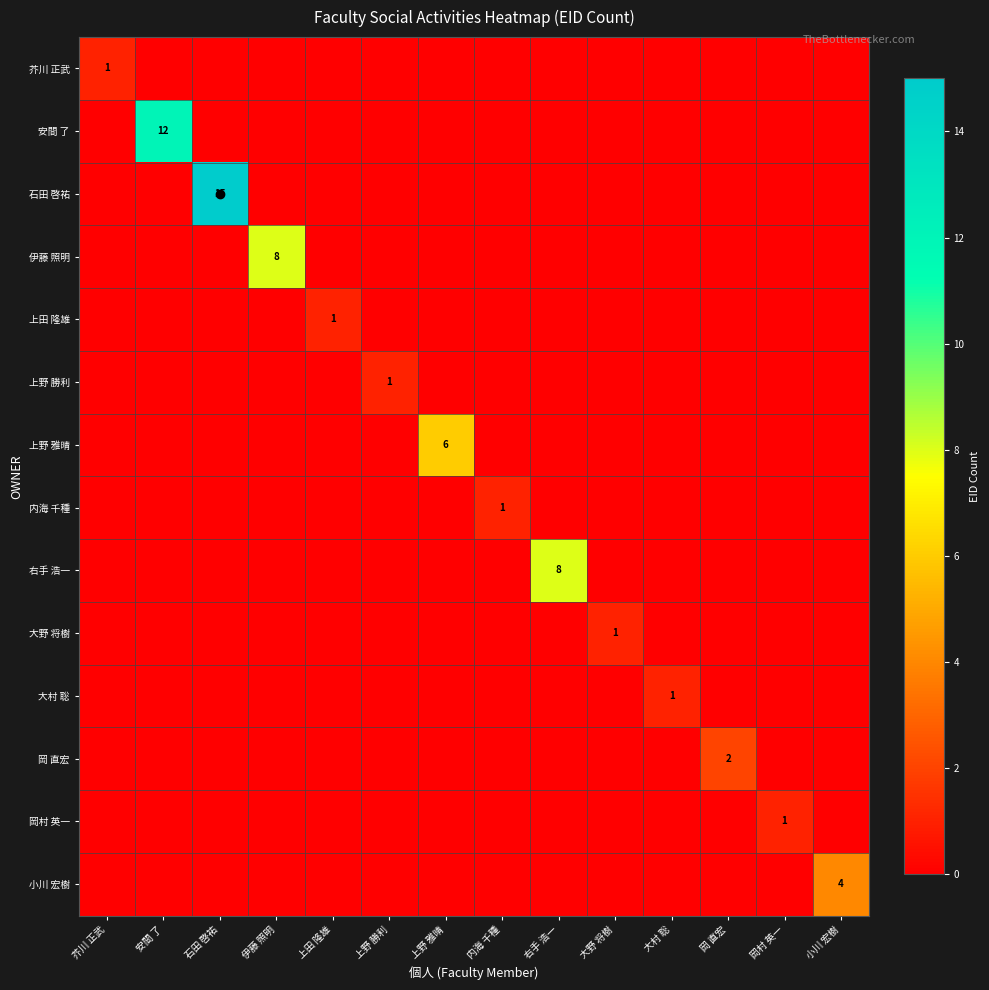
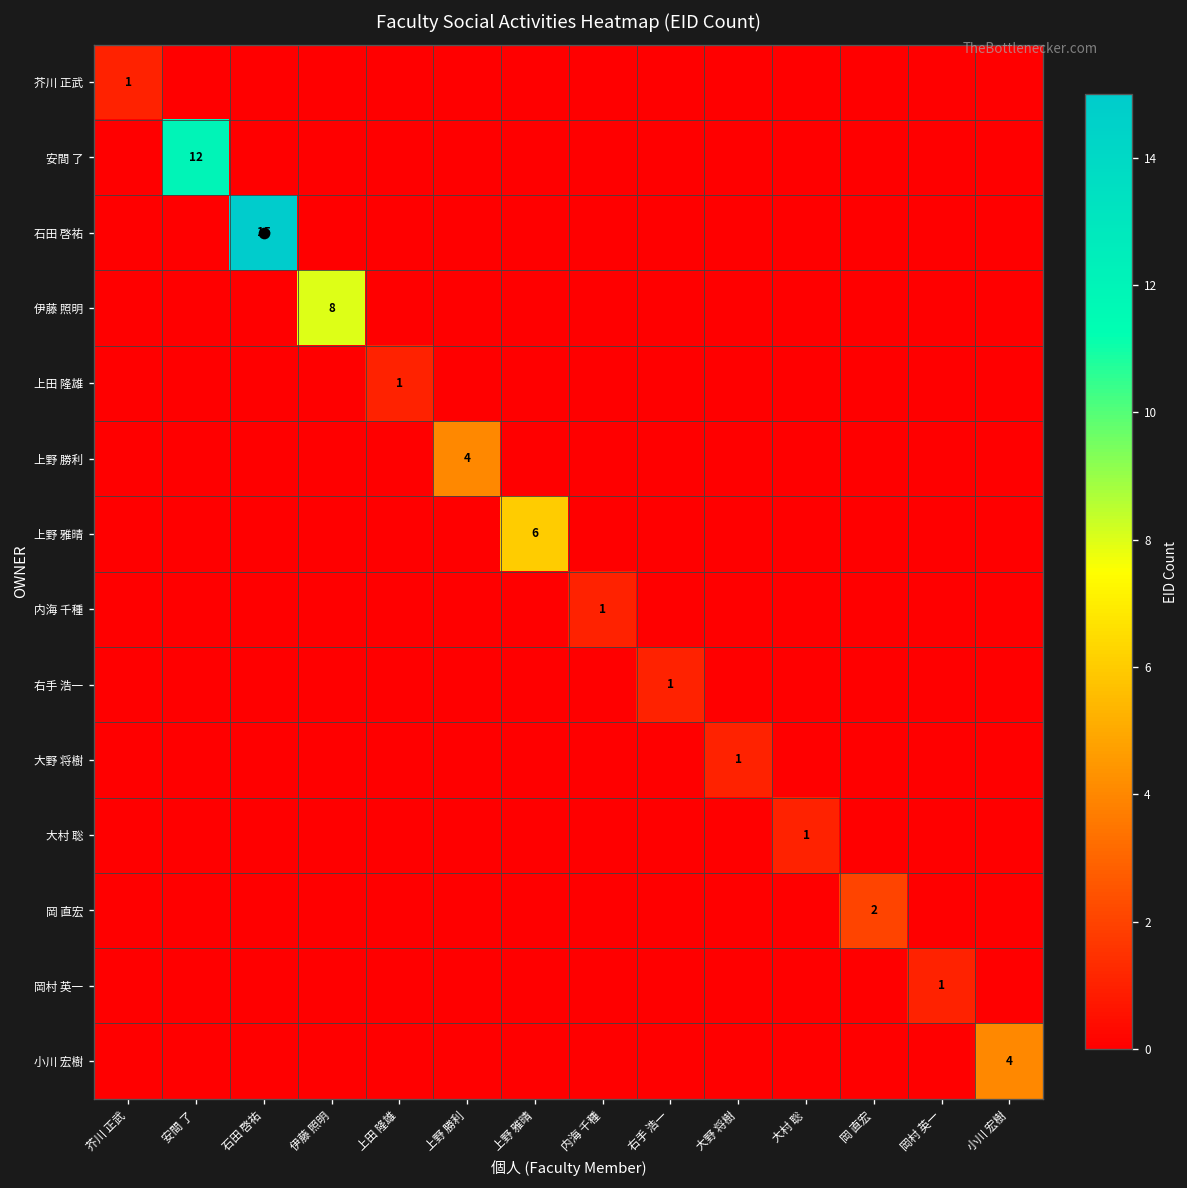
  {
    "芥川 正武": {
      "芥川 正武": 1
    },
    "安間 了": {
      "安間 了": 12
    },
    "伊藤 照明": {
      "伊藤 照明": 8
    },
    "上田 隆雄": {
      "上田 隆雄": 1
    },
    "上野 勝利": {
-     "上野 勝利": 1
+     "上野 勝利": 4
    },
    "上野 雅晴": {
      "上野 雅晴": 6
    },
    "内海 千種": {
      "内海 千種": 1
    },
    "右手 浩一": {
-     "右手 浩一": 8
+     "右手 浩一": 1
    },
    "大野 将樹": {
      "大野 将樹": 1
    },
    "大村 聡": {
      "大村 聡": 1
    },
    "岡 直宏": {
      "岡 直宏": 2
    },
    "岡村 英一": {
      "岡村 英一": 1
    },
    "小川 宏樹": {
      "小川 宏樹": 4
    }
  }
